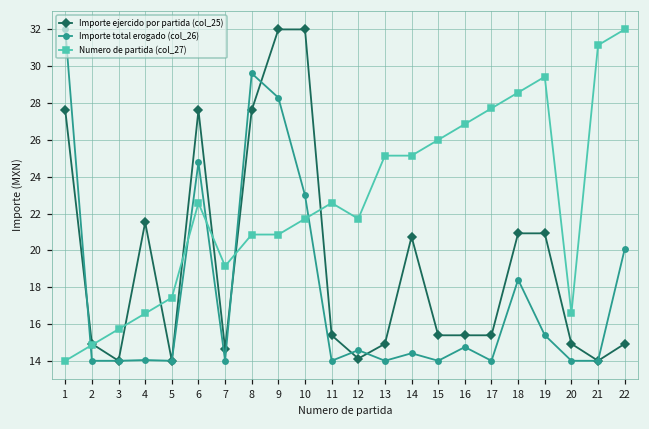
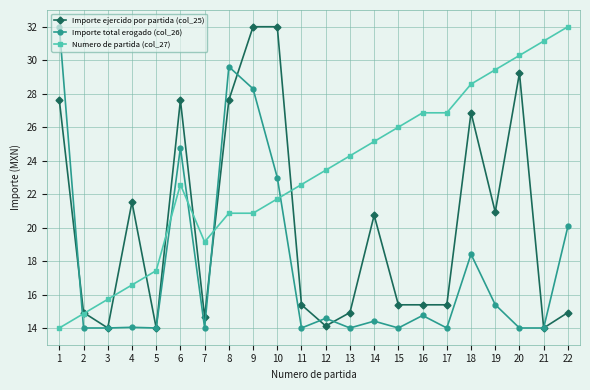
  {
    "Importe ejercido por partida (col_25)": {
      "1": 27.6,
      "4": 21.5,
      "6": 27.6,
      "7": 14.7,
      "8": 27.6,
      "9": 32.0,
      "10": 32.0,
      "11": 15.4,
      "12": 14.1,
      "13": 14.9,
      "14": 20.7,
      "15": 15.4,
      "16": 15.4,
      "17": 15.4,
-     "18": 20.9,
+     "18": 26.9,
      "19": 20.9,
-     "20": 14.9,
+     "20": 29.2,
      "22": 14.9
    },
    "Importe total erogado (col_26)": {
      "2": 14.0,
      "4": 14.0,
      "6": 24.8,
      "7": 14.0,
      "8": 29.6,
      "9": 28.3,
      "10": 23.0,
      "11": 14.0,
      "12": 14.6,
      "13": 14.0,
      "14": 14.4,
      "15": 14.0,
      "16": 14.7,
      "17": 14.0,
      "18": 18.4,
      "19": 15.4,
      "20": 14.0,
      "22": 20.1
    },
    "Numero de partida (col_27)": {
      "1": 14.0,
      "3": 15.7,
      "4": 16.6,
      "5": 17.4,
      "6": 22.6,
      "7": 19.1,
      "8": 20.9,
      "9": 20.9,
      "10": 21.7,
      "11": 22.6,
-     "12": 21.7,
-     "13": 25.1,
+     "12": 23.4,
+     "13": 24.3,
      "14": 25.1,
      "15": 26.0,
      "16": 26.9,
-     "17": 27.7,
+     "17": 26.9,
      "18": 28.6,
      "19": 29.4,
-     "20": 16.6,
+     "20": 30.3,
      "21": 31.1,
      "22": 32.0
    }
  }
